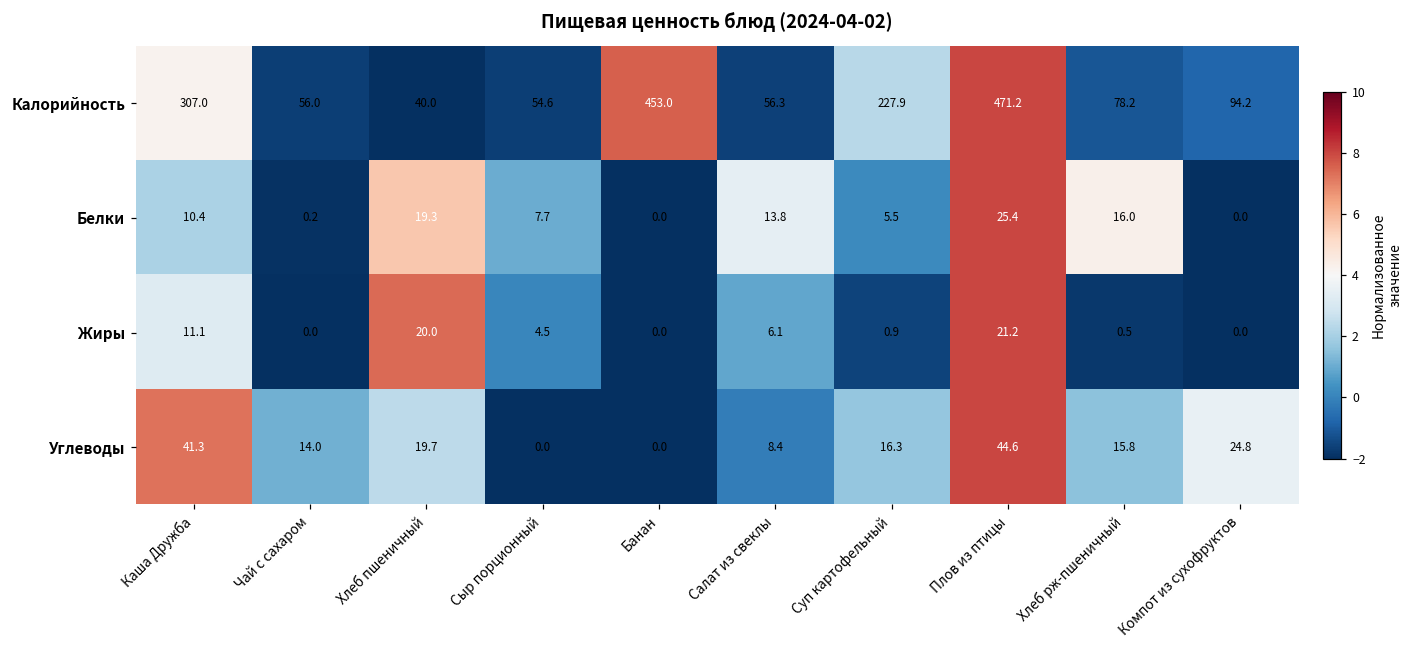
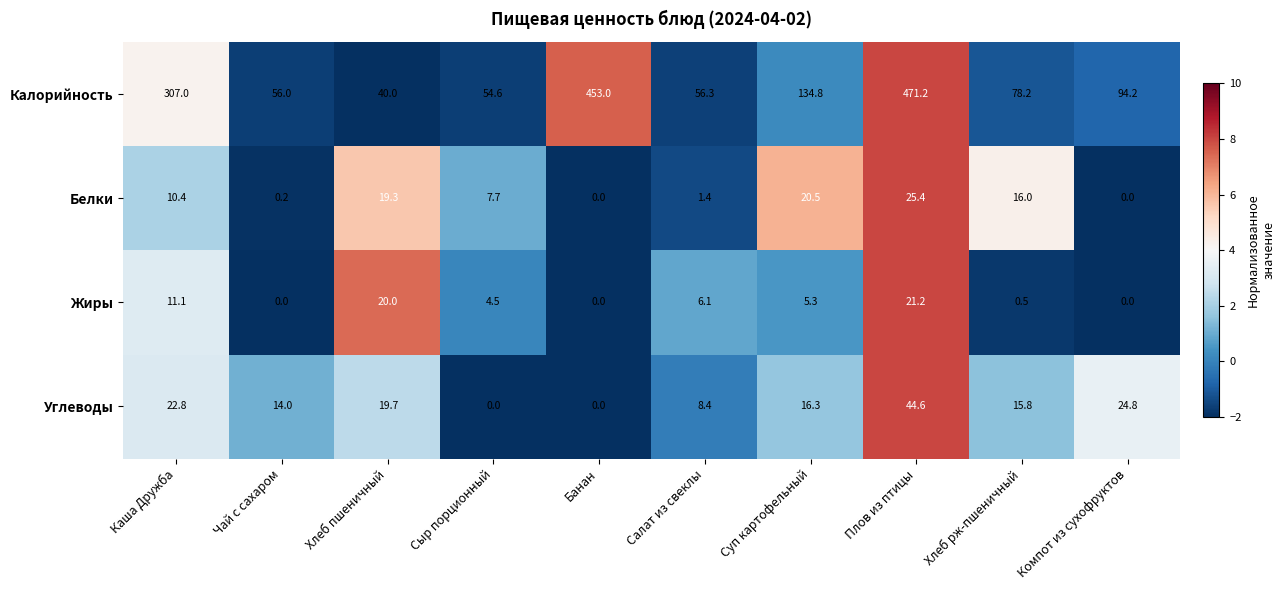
  {
    "Калорийность": {
      "Каша Дружба": 307.0,
      "Чай с сахаром": 56.0,
      "Хлеб пшеничный": 40.0,
      "Сыр порционный": 54.6,
      "Банан": 453.0,
      "Салат из свеклы": 56.3,
-     "Суп картофельный": 227.9,
+     "Суп картофельный": 134.8,
      "Плов из птицы": 471.2,
      "Хлеб рж-пшеничный": 78.2,
      "Компот из сухофруктов": 94.2
    },
    "Белки": {
      "Каша Дружба": 10.4,
      "Чай с сахаром": 0.2,
      "Хлеб пшеничный": 19.3,
      "Сыр порционный": 7.7,
      "Банан": 0.0,
-     "Салат из свеклы": 13.8,
-     "Суп картофельный": 5.5,
+     "Салат из свеклы": 1.4,
+     "Суп картофельный": 20.5,
      "Плов из птицы": 25.4,
      "Хлеб рж-пшеничный": 16.0,
      "Компот из сухофруктов": 0.0
    },
    "Жиры": {
      "Каша Дружба": 11.1,
      "Чай с сахаром": 0.0,
      "Хлеб пшеничный": 20.0,
      "Сыр порционный": 4.5,
      "Банан": 0.0,
      "Салат из свеклы": 6.1,
-     "Суп картофельный": 0.9,
+     "Суп картофельный": 5.3,
      "Плов из птицы": 21.2,
      "Хлеб рж-пшеничный": 0.5,
      "Компот из сухофруктов": 0.0
    },
    "Углеводы": {
-     "Каша Дружба": 41.3,
+     "Каша Дружба": 22.8,
      "Чай с сахаром": 14.0,
      "Хлеб пшеничный": 19.7,
      "Сыр порционный": 0.0,
      "Банан": 0.0,
      "Салат из свеклы": 8.4,
      "Суп картофельный": 16.3,
      "Плов из птицы": 44.6,
      "Хлеб рж-пшеничный": 15.8,
      "Компот из сухофруктов": 24.8
    }
  }
